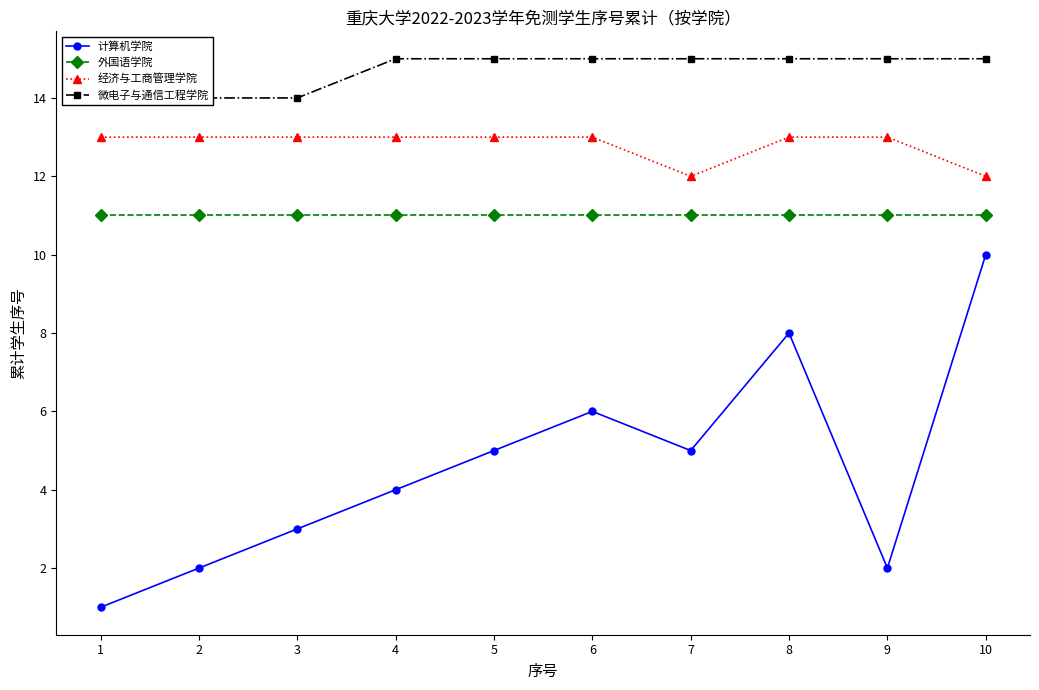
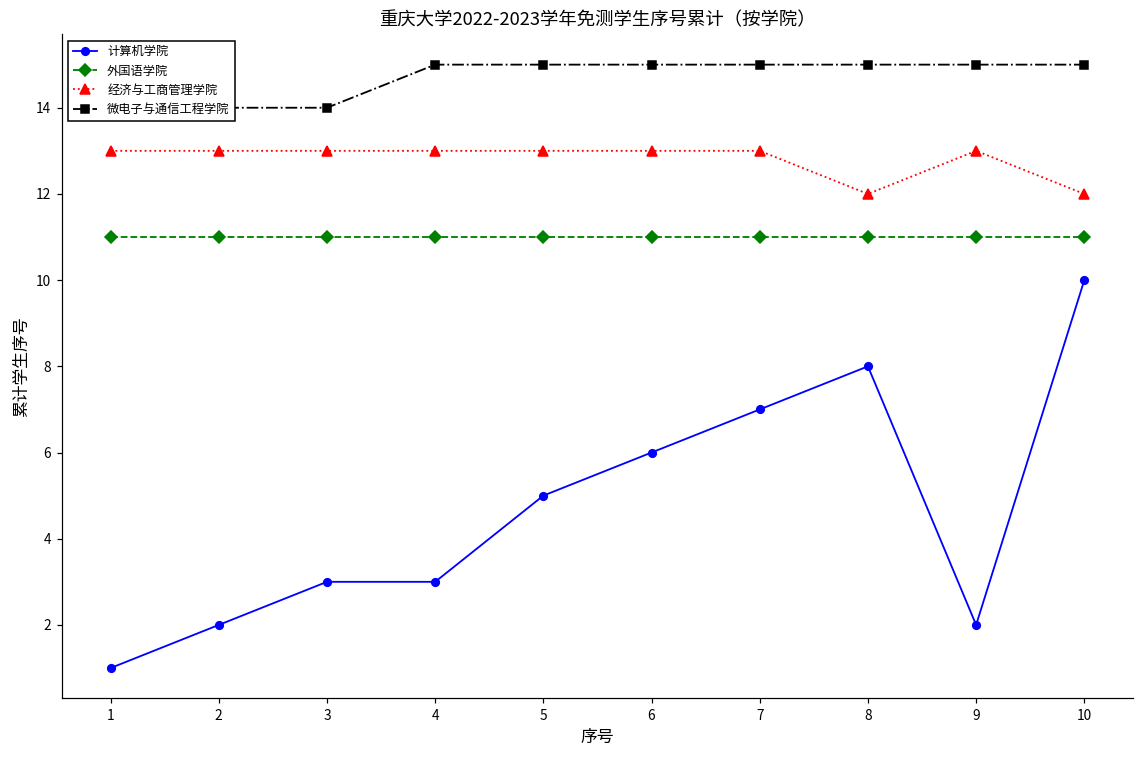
  {
    "计算机学院": {
      "1": 1,
      "2": 2,
      "3": 3,
-     "4": 4,
+     "4": 3,
      "5": 5,
      "6": 6,
-     "7": 5,
+     "7": 7,
      "8": 8,
      "9": 2,
      "10": 10
    },
    "外国语学院": {
      "1": 11,
      "2": 11,
      "3": 11,
      "4": 11,
      "5": 11,
      "6": 11,
      "7": 11,
      "8": 11,
      "9": 11,
      "10": 11
    },
    "经济与工商管理学院": {
      "1": 13,
      "2": 13,
      "3": 13,
      "4": 13,
      "5": 13,
      "6": 13,
-     "7": 12,
-     "8": 13,
+     "7": 13,
+     "8": 12,
      "9": 13,
      "10": 12
    },
    "微电子与通信工程学院": {
      "3": 14,
      "4": 15,
      "5": 15,
      "6": 15,
      "7": 15,
      "8": 15,
      "9": 15,
      "10": 15
    }
  }
